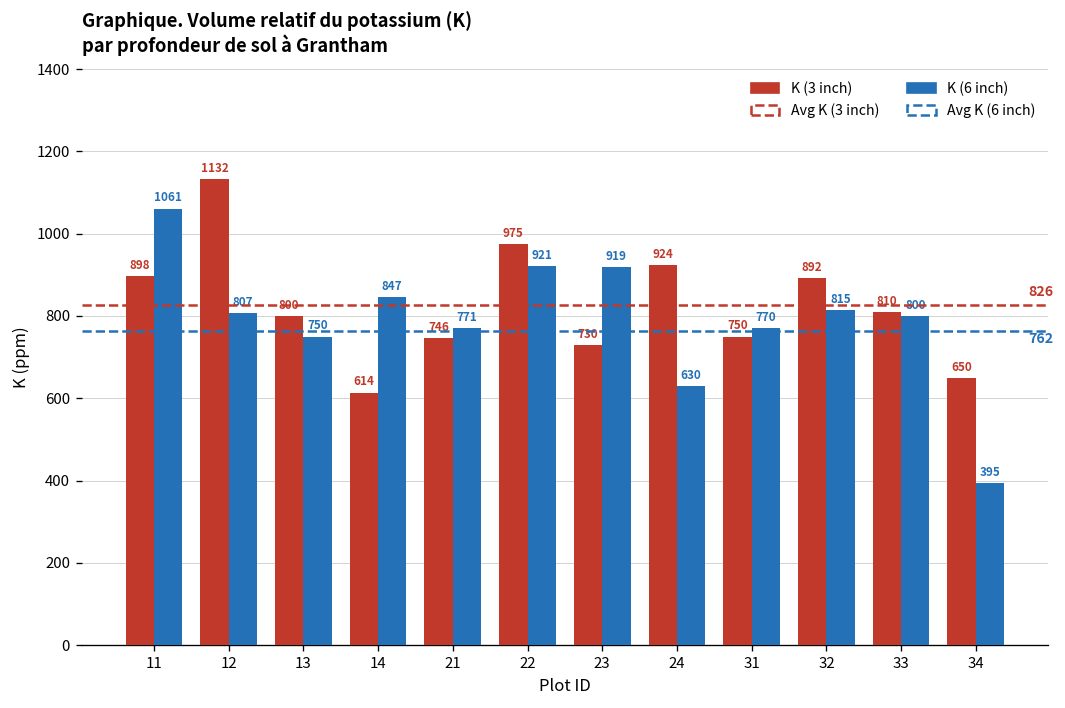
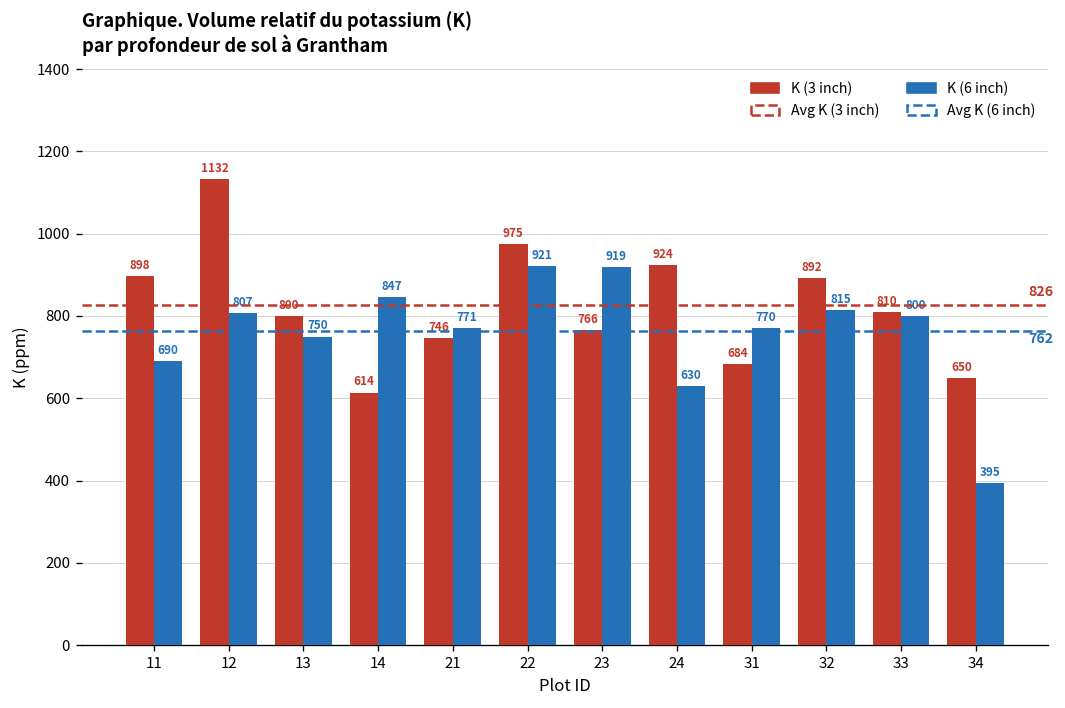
  {
    "K (3 inch)": {
      "11": 898,
      "12": 1132,
      "13": 800,
      "14": 614,
      "21": 746,
      "22": 975,
-     "23": 730,
+     "23": 766,
      "24": 924,
-     "31": 750,
+     "31": 684,
      "32": 892,
      "33": 810,
      "34": 650
    },
    "K (6 inch)": {
-     "11": 1061,
+     "11": 690,
      "12": 807,
      "13": 750,
      "14": 847,
      "21": 771,
      "22": 921,
      "23": 919,
      "24": 630,
      "31": 770,
      "32": 815,
      "33": 800,
      "34": 395
    }
  }
